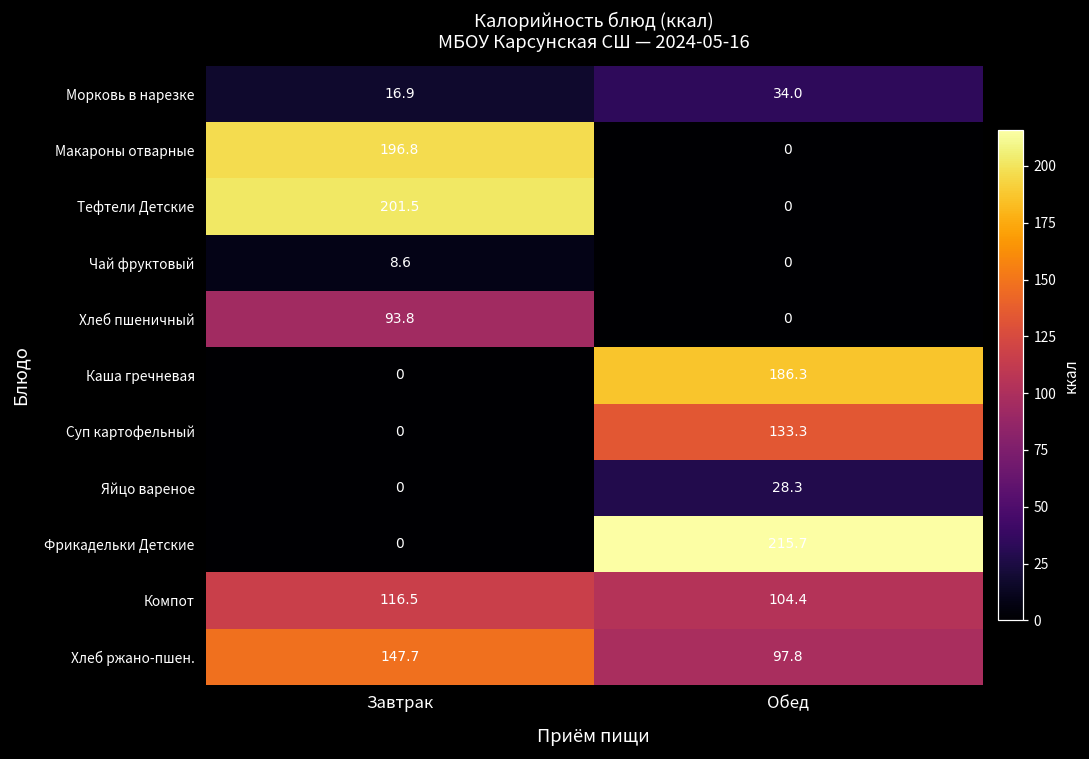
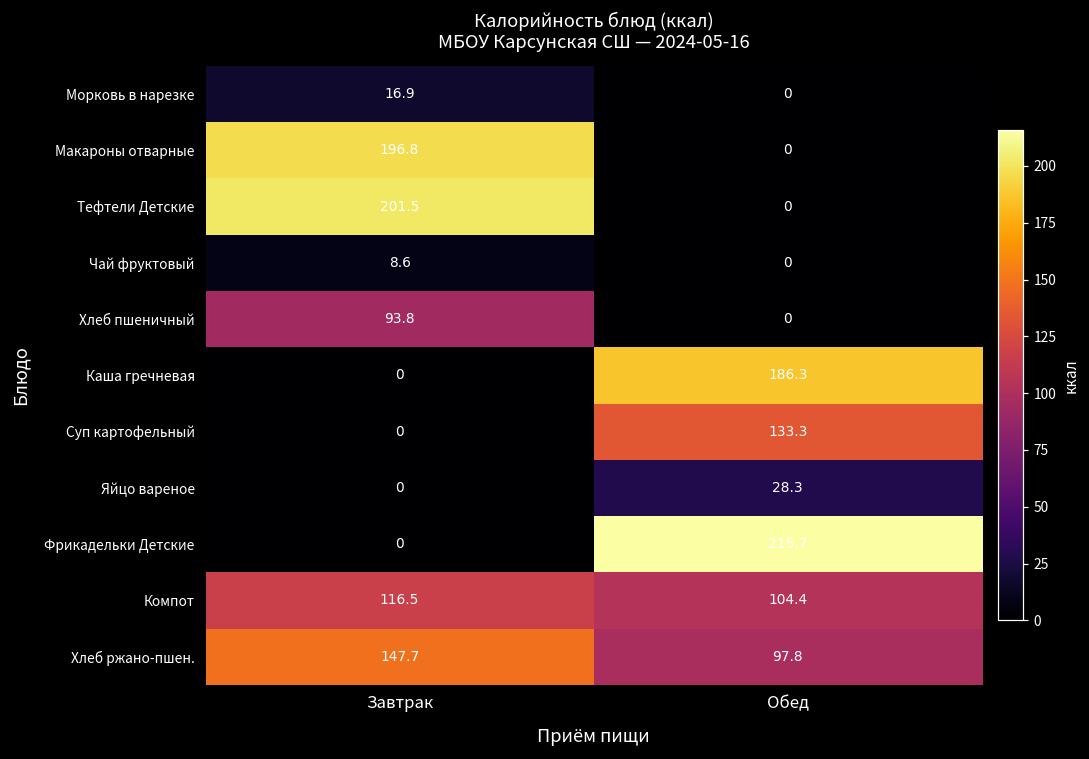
  {
    "Морковь в нарезке": {
      "Завтрак": 16.9,
-     "Обед": 34.0
+     "Обед": 0
    },
    "Макароны отварные": {
      "Завтрак": 196.8,
      "Обед": 0
    },
    "Тефтели Детские": {
      "Завтрак": 201.5,
      "Обед": 0
    },
    "Чай фруктовый": {
      "Завтрак": 8.6,
      "Обед": 0
    },
    "Хлеб пшеничный": {
      "Завтрак": 93.8,
      "Обед": 0
    },
    "Каша гречневая": {
      "Завтрак": 0,
      "Обед": 186.3
    },
    "Суп картофельный": {
      "Завтрак": 0,
      "Обед": 133.3
    },
    "Яйцо вареное": {
      "Завтрак": 0,
      "Обед": 28.3
    },
    "Фрикадельки Детские": {
      "Завтрак": 0,
      "Обед": 215.7
    },
    "Компот": {
      "Завтрак": 116.5,
      "Обед": 104.4
    },
    "Хлеб ржано-пшен.": {
      "Завтрак": 147.7,
      "Обед": 97.8
    }
  }
